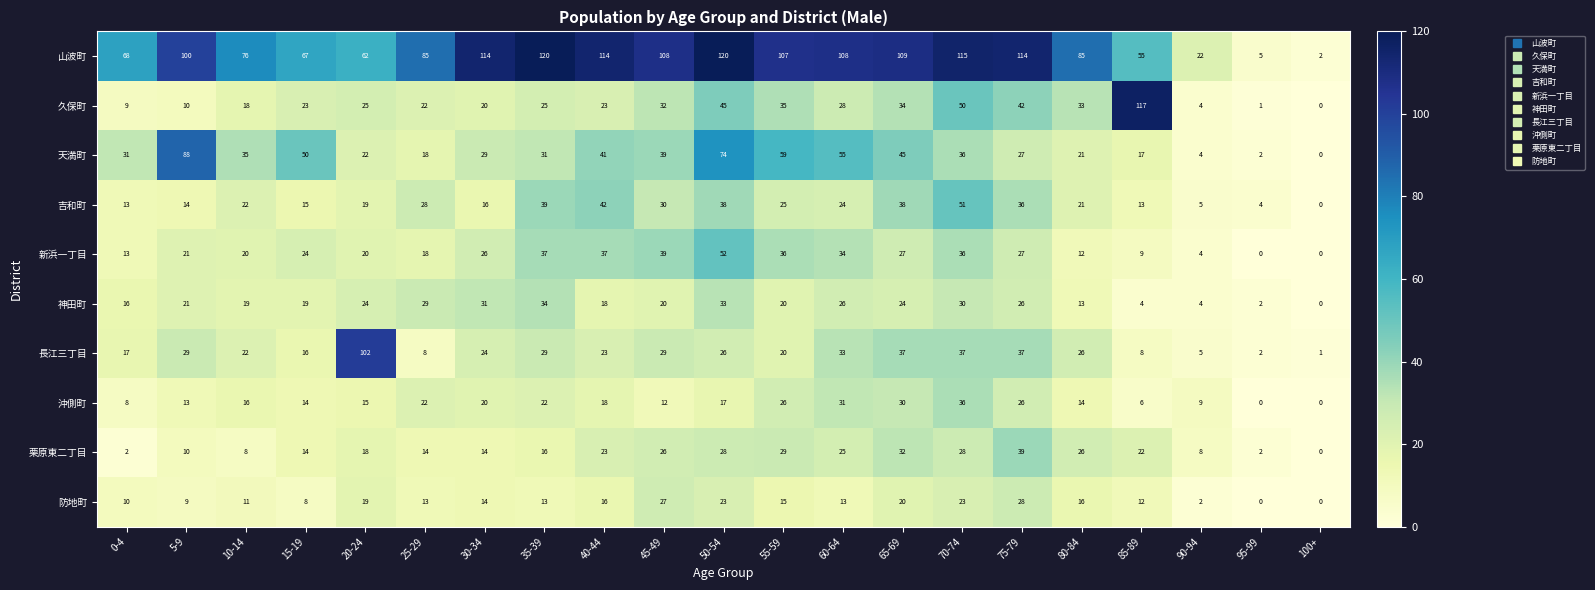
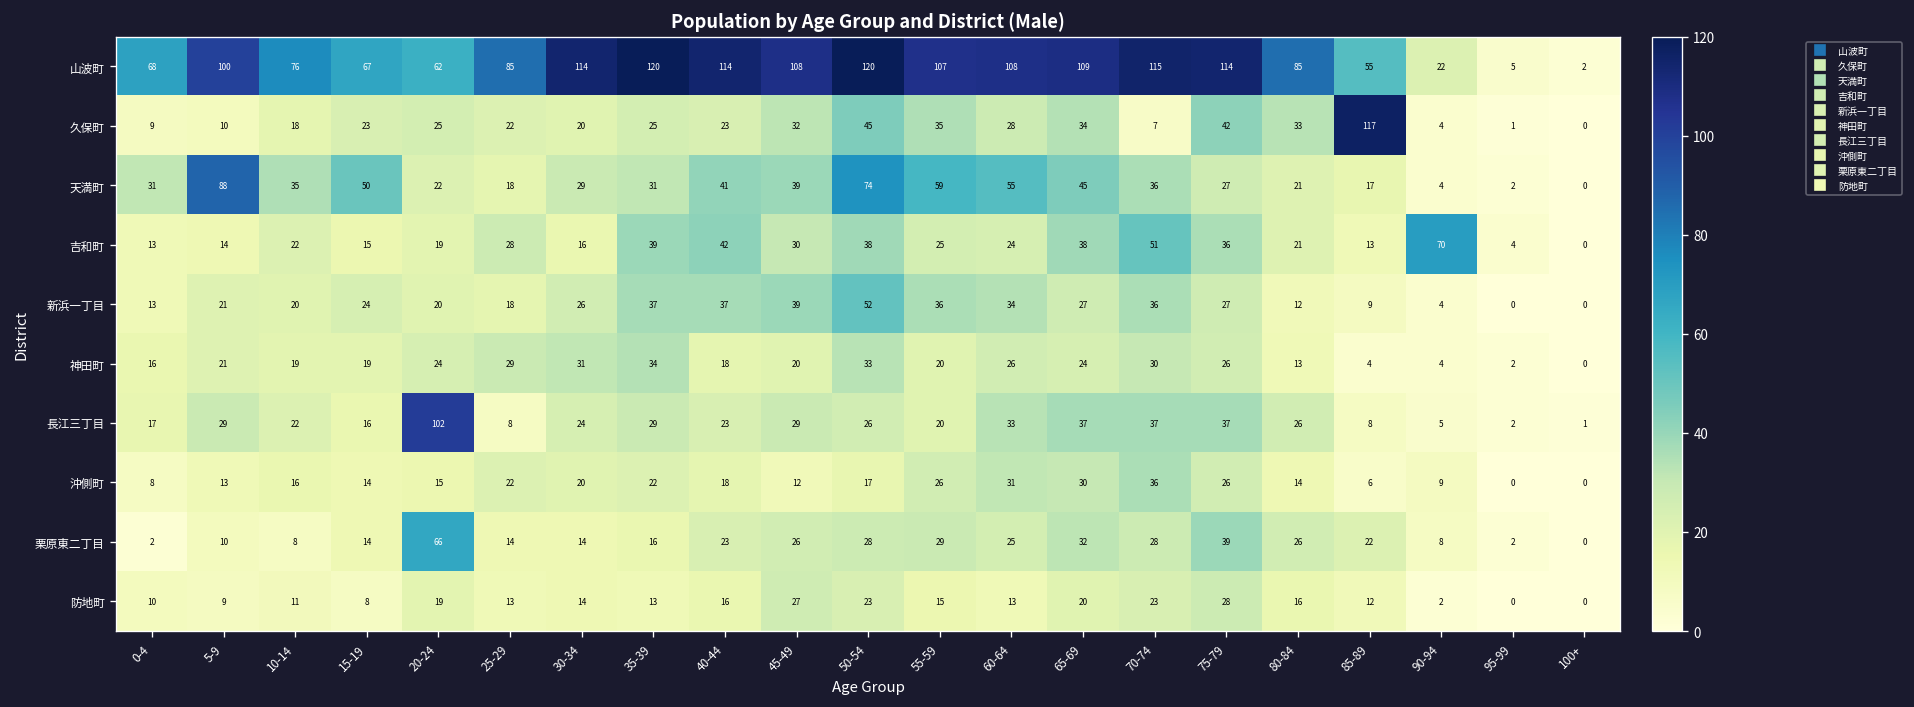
  {
    "久保町": {
      "0-4": 9,
      "5-9": 10,
      "10-14": 18,
      "15-19": 23,
      "20-24": 25,
      "25-29": 22,
      "30-34": 20,
      "35-39": 25,
      "40-44": 23,
      "45-49": 32,
      "50-54": 45,
      "55-59": 35,
      "60-64": 28,
      "65-69": 34,
-     "70-74": 50,
+     "70-74": 7,
      "75-79": 42,
      "80-84": 33,
      "85-89": 117,
      "90-94": 4,
      "95-99": 1,
      "100+": 0
    },
    "吉和町": {
      "0-4": 13,
      "5-9": 14,
      "10-14": 22,
      "15-19": 15,
      "20-24": 19,
      "25-29": 28,
      "30-34": 16,
      "35-39": 39,
      "40-44": 42,
      "45-49": 30,
      "50-54": 38,
      "55-59": 25,
      "60-64": 24,
      "65-69": 38,
      "70-74": 51,
      "75-79": 36,
      "80-84": 21,
      "85-89": 13,
-     "90-94": 5,
+     "90-94": 70,
      "95-99": 4,
      "100+": 0
    },
    "栗原東二丁目": {
      "0-4": 2,
      "5-9": 10,
      "10-14": 8,
      "15-19": 14,
-     "20-24": 18,
+     "20-24": 66,
      "25-29": 14,
      "30-34": 14,
      "35-39": 16,
      "40-44": 23,
      "45-49": 26,
      "50-54": 28,
      "55-59": 29,
      "60-64": 25,
      "65-69": 32,
      "70-74": 28,
      "75-79": 39,
      "80-84": 26,
      "85-89": 22,
      "90-94": 8,
      "95-99": 2,
      "100+": 0
    }
  }
